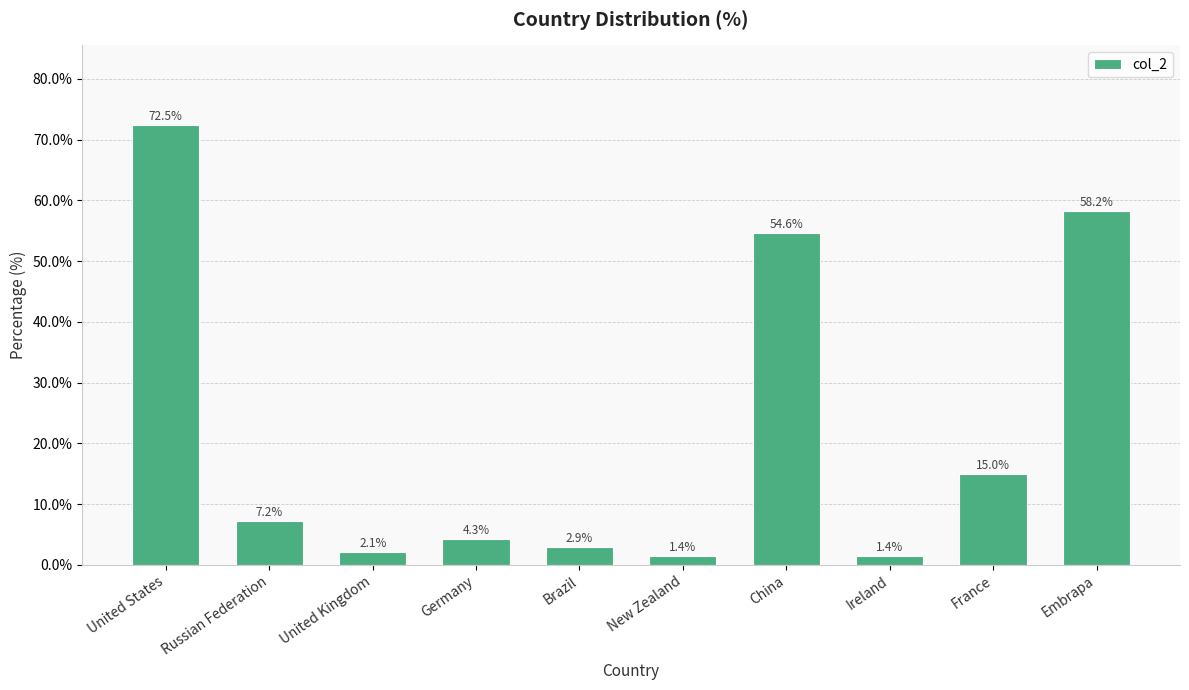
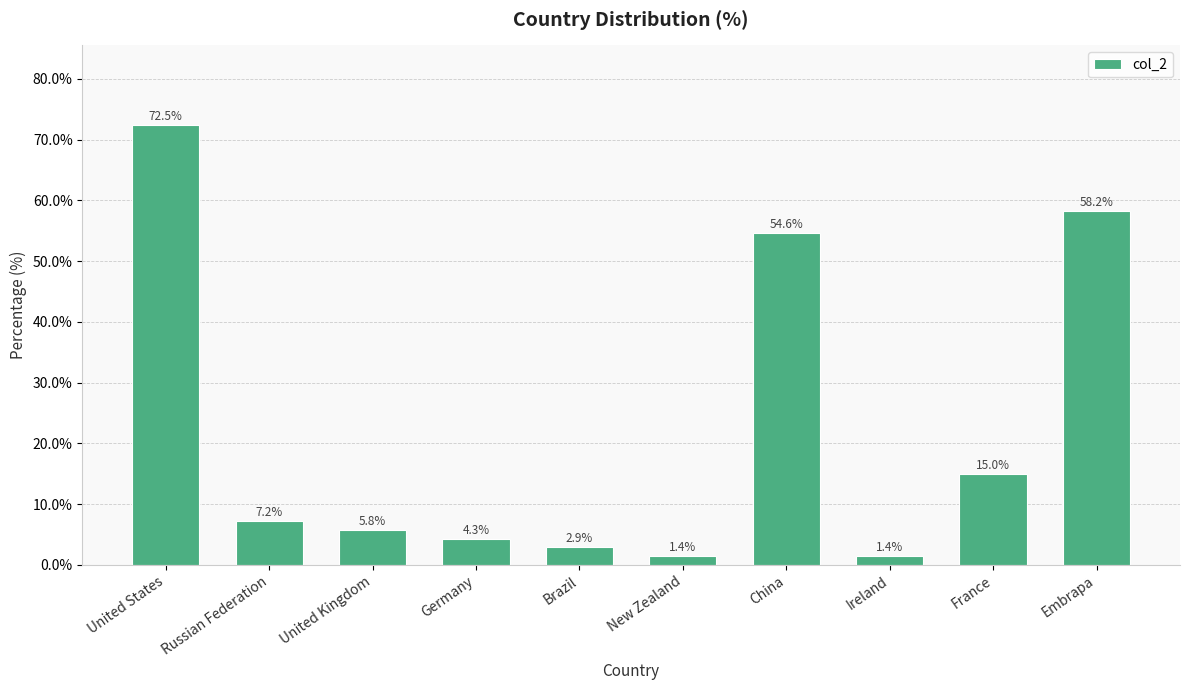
  {
    "United States": "72.5%",
    "Russian Federation": "7.2%",
-   "United Kingdom": "2.1%",
+   "United Kingdom": "5.8%",
    "Germany": "4.3%",
    "Brazil": "2.9%",
    "New Zealand": "1.4%",
    "China": "54.6%",
    "Ireland": "1.4%",
    "France": "15.0%",
    "Embrapa": "58.2%"
  }
